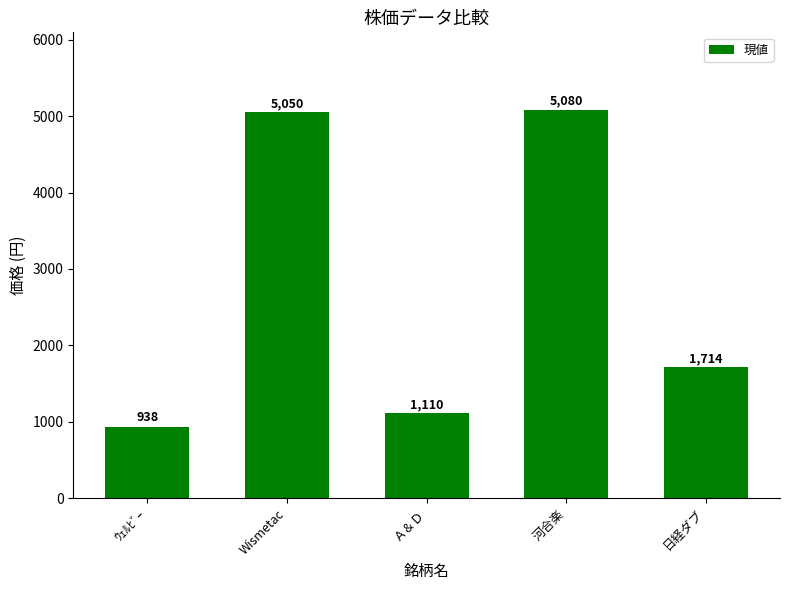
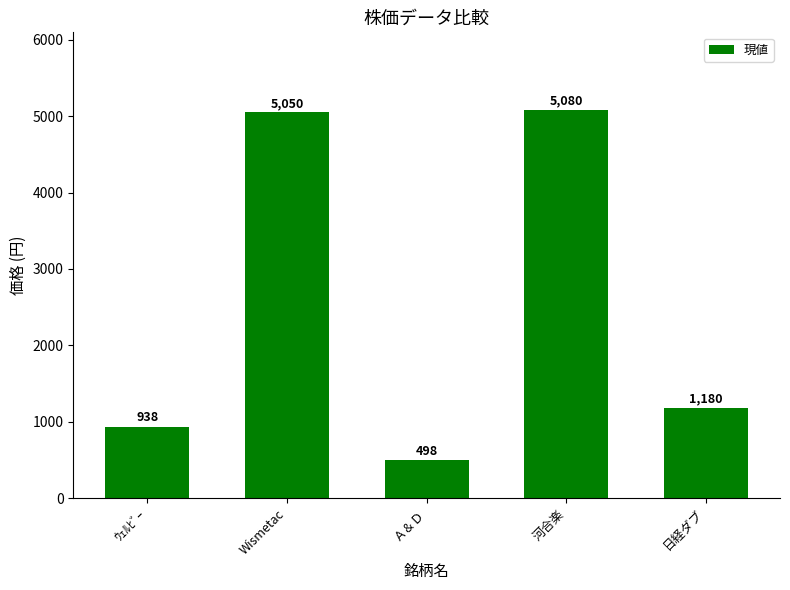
  {
    "ｳｪﾙﾋﾞｰ": "938",
    "Wismetac": "5,050",
-   "Ａ＆Ｄ": "1,110",
+   "Ａ＆Ｄ": "498",
    "河合楽": "5,080",
-   "日経ダブ": "1,714"
+   "日経ダブ": "1,180"
  }
